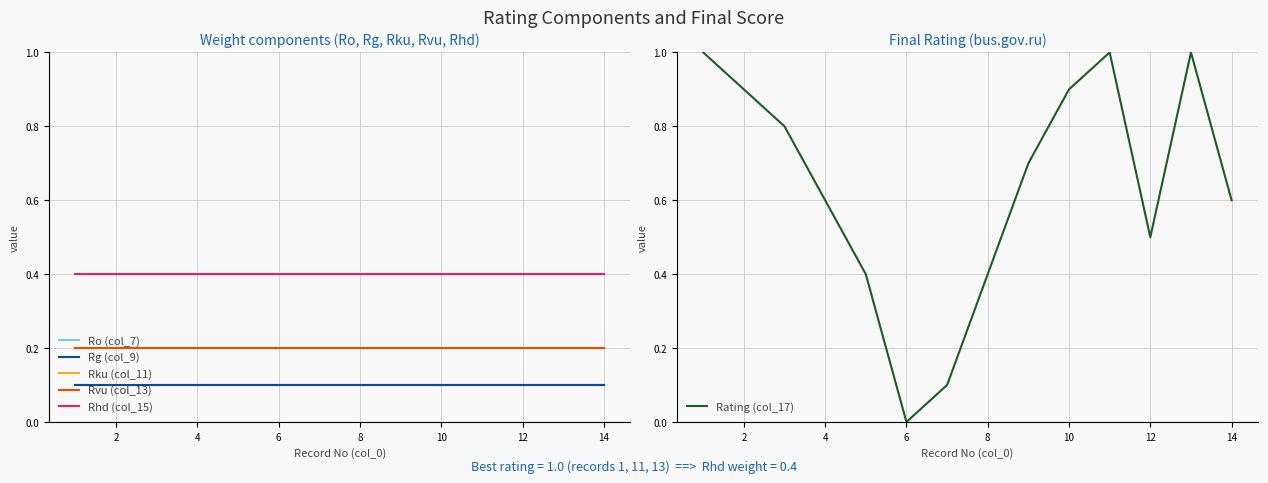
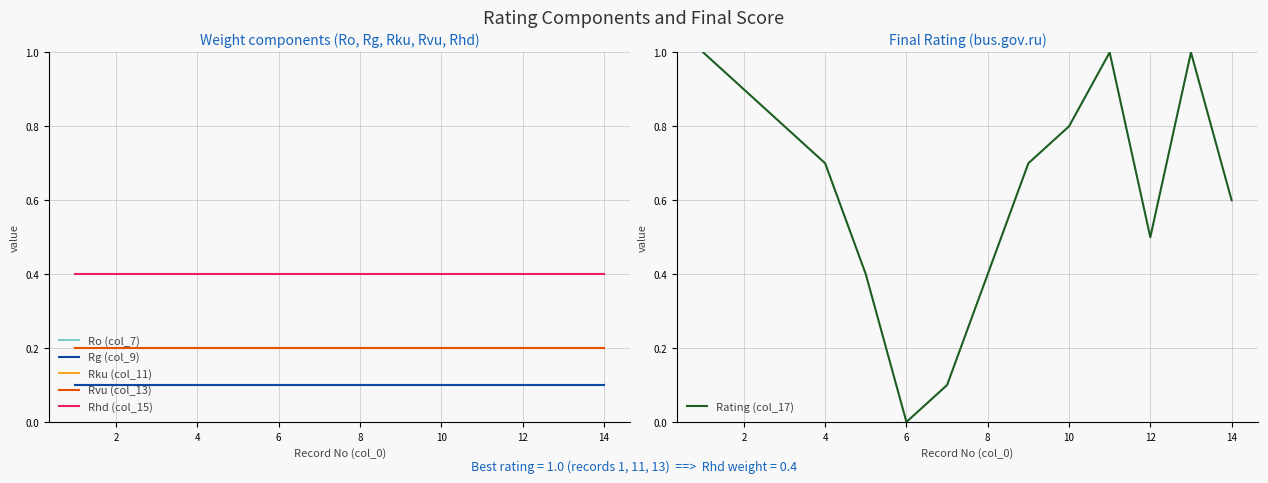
  {
    "Weight components (Ro, Rg, Rku, Rvu, Rhd)": {
      "Rg (col_9)": {
        "2": 0.10,
        "4": 0.10,
        "6": 0.10,
        "8": 0.10,
        "10": 0.10,
        "12": 0.10,
        "14": 0.10
      },
      "Rvu (col_13)": {
        "2": 0.20,
        "4": 0.20,
        "6": 0.20,
        "8": 0.20,
        "10": 0.20,
        "12": 0.20,
        "14": 0.20
      },
      "Rhd (col_15)": {
        "2": 0.40,
        "4": 0.40,
        "6": 0.40,
        "8": 0.40,
        "10": 0.40,
        "12": 0.40,
        "14": 0.40
      }
    },
    "Final Rating (bus.gov.ru)": {
      "2": 0.9,
-     "4": 0.6,
+     "4": 0.7,
      "6": 0.0,
      "8": 0.4,
-     "10": 0.9,
+     "10": 0.8,
      "12": 0.5,
      "14": 0.6
    }
  }
